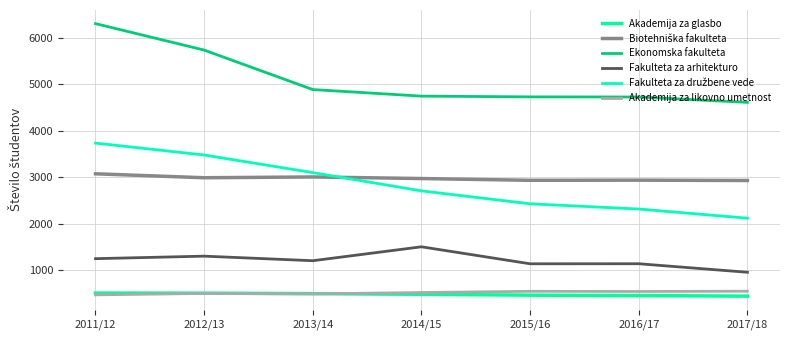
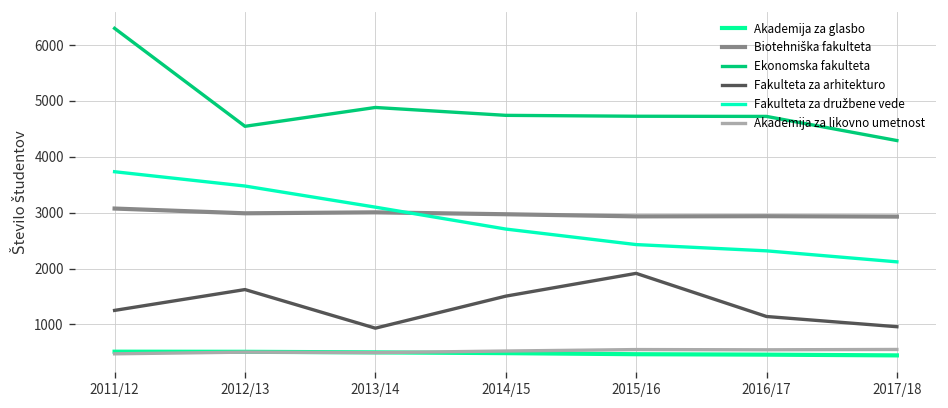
  {
    "Ekonomska fakulteta": {
      "2011/12": 6300,
-     "2012/13": 5700,
+     "2012/13": 4500,
      "2013/14": 4900,
      "2014/15": 4700,
      "2015/16": 4700,
      "2016/17": 4700,
-     "2017/18": 4600
+     "2017/18": 4300
    },
    "Fakulteta za arhitekturo": {
      "2011/12": 1300,
-     "2012/13": 1300,
-     "2013/14": 1200,
+     "2012/13": 1600,
+     "2013/14": 900,
      "2014/15": 1500,
-     "2015/16": 1100,
+     "2015/16": 1900,
      "2016/17": 1100,
      "2017/18": 1000
    }
  }
